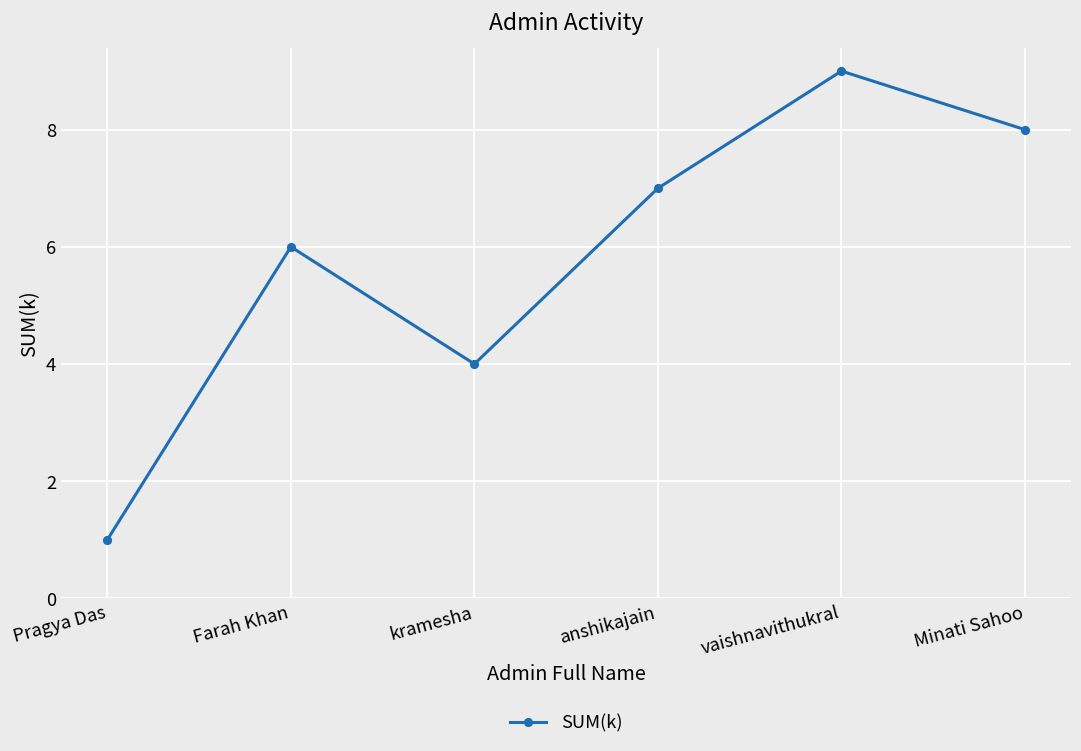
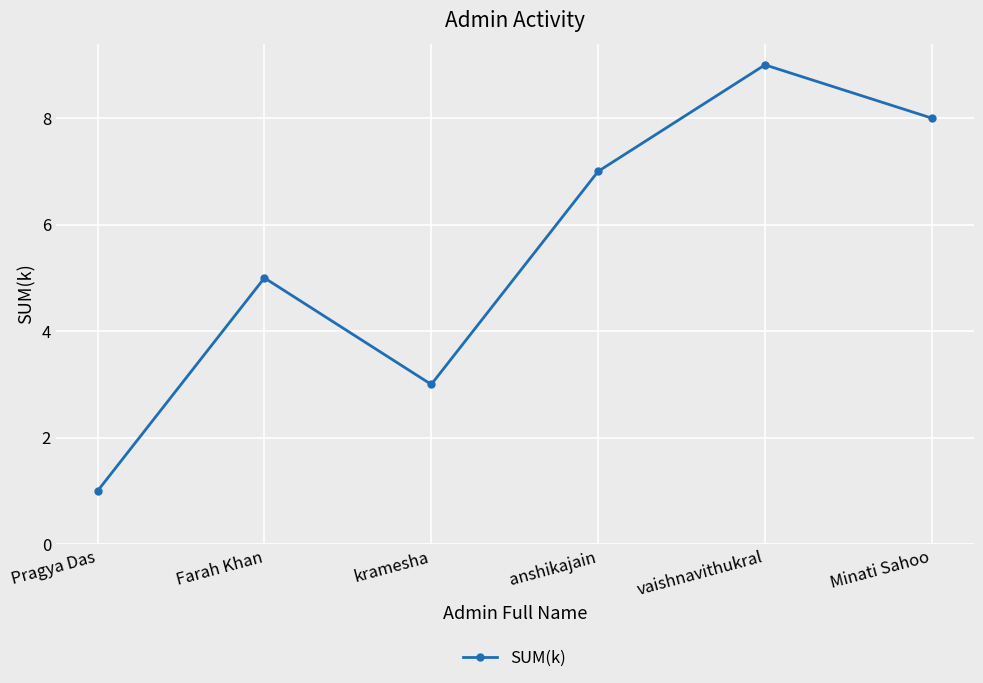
  {
    "Pragya Das": 1,
-   "Farah Khan": 6,
-   "kramesha": 4,
+   "Farah Khan": 5,
+   "kramesha": 3,
    "anshikajain": 7,
    "vaishnavithukral": 9,
    "Minati Sahoo": 8
  }
